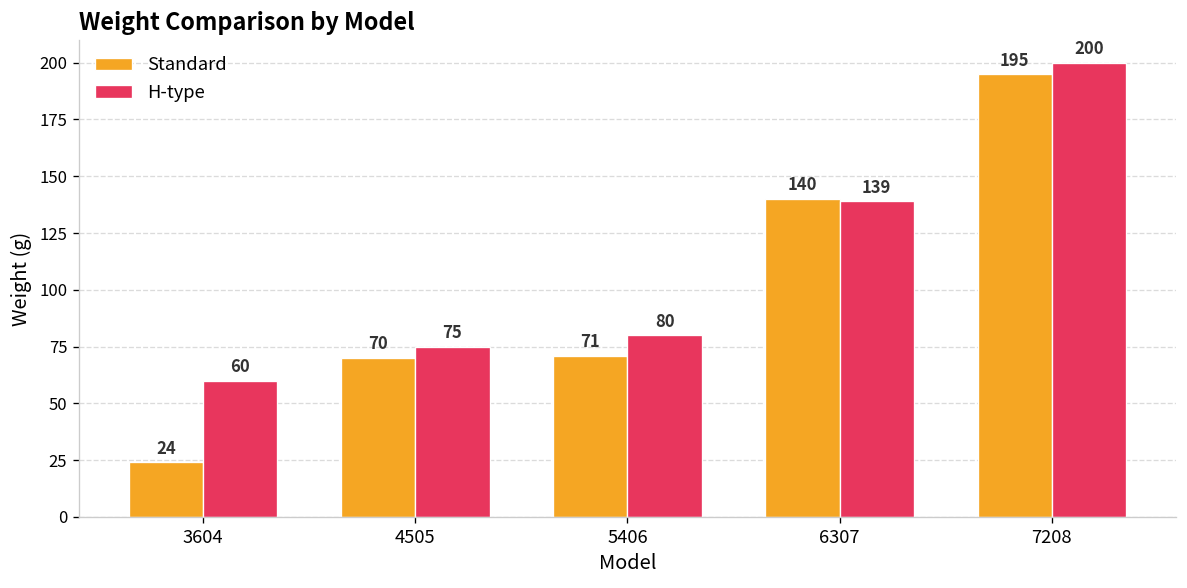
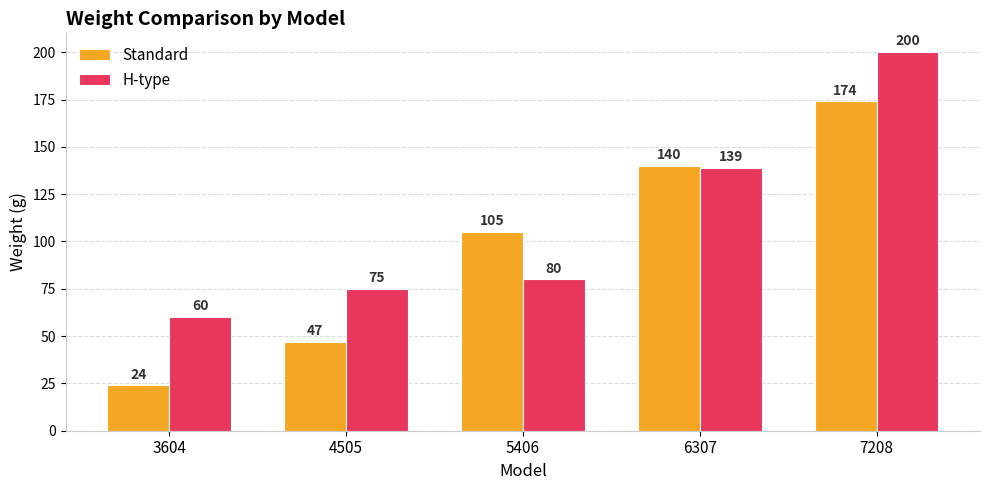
  {
    "Standard": {
      "3604": 24,
-     "4505": 70,
-     "5406": 71,
+     "4505": 47,
+     "5406": 105,
      "6307": 140,
-     "7208": 195
+     "7208": 174
    },
    "H-type": {
      "3604": 60,
      "4505": 75,
      "5406": 80,
      "6307": 139,
      "7208": 200
    }
  }
